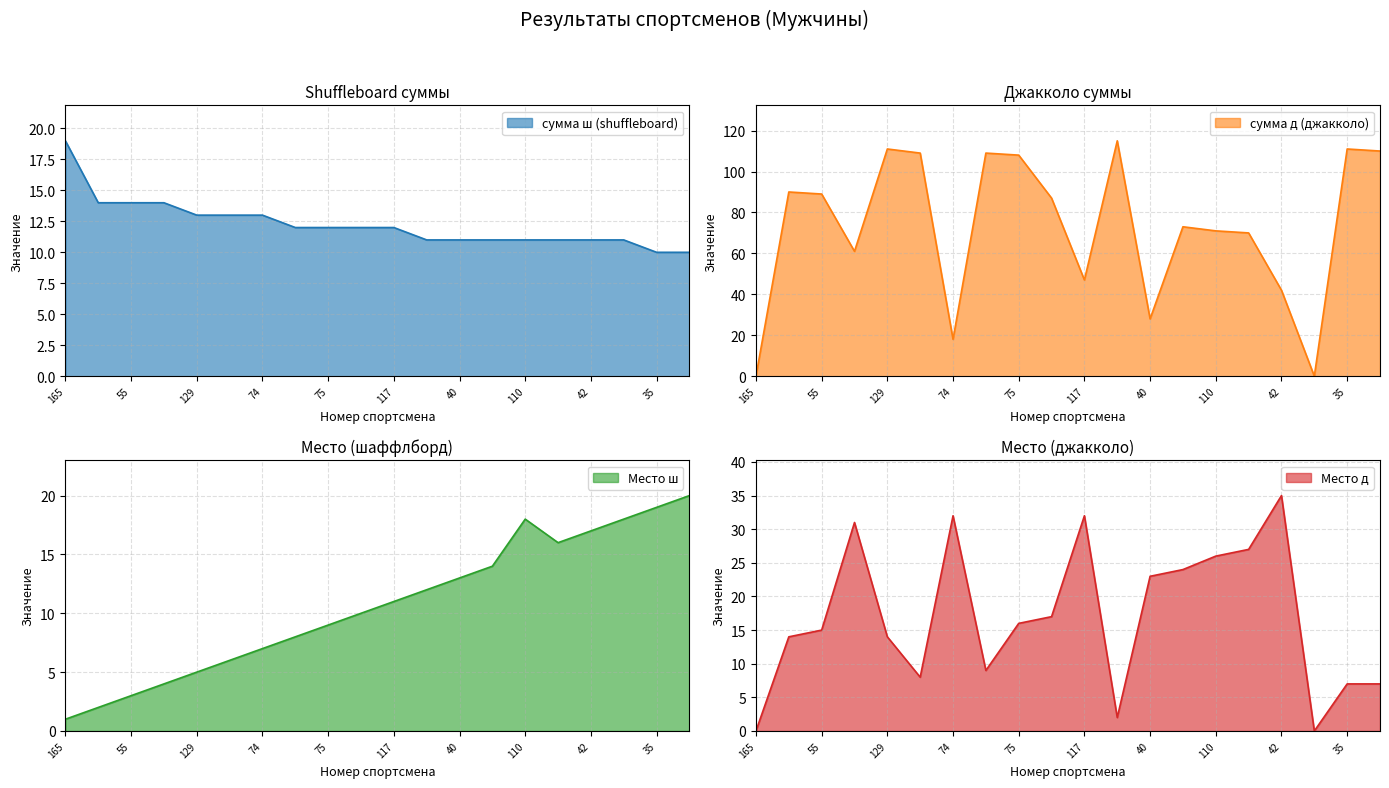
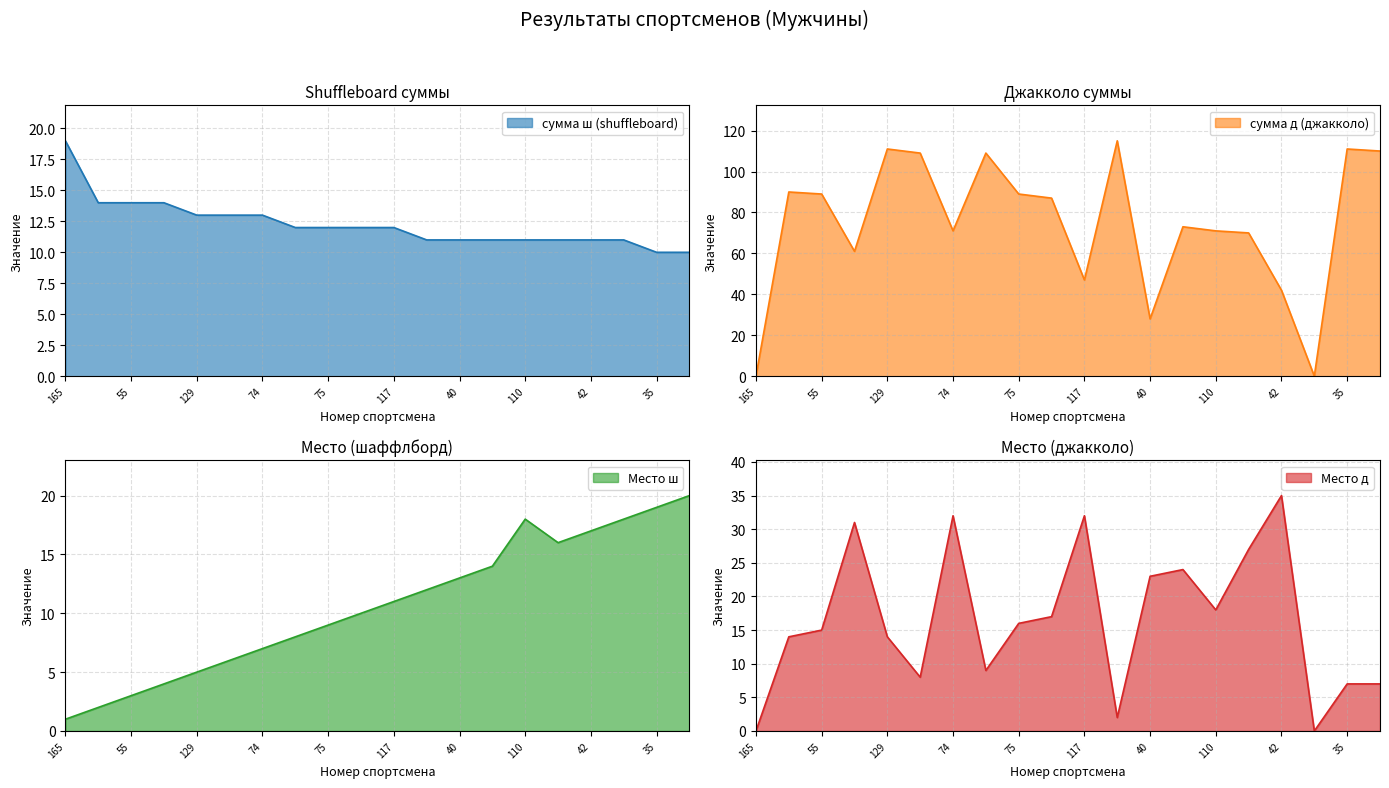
  {
    "Shuffleboard суммы": {
      "165": 19.0,
      "55": 14.0,
      "129": 13.0,
      "74": 13.0,
      "75": 12.0,
      "117": 12.0,
      "40": 11.0,
      "110": 11.0,
      "42": 11.0,
      "35": 10.0
    },
    "Джакколо суммы": {
      "165": 0,
      "55": 89,
      "129": 111,
-     "74": 18,
-     "75": 108,
+     "74": 71,
+     "75": 89,
      "117": 47,
      "40": 28,
      "110": 71,
      "42": 42,
      "35": 111
    },
    "Место (шаффлборд)": {
      "165": 1.0,
      "55": 3.0,
      "129": 5.0,
      "74": 7.0,
      "75": 9.0,
      "117": 11.0,
      "40": 13.0,
      "110": 18.0,
      "42": 17.0,
      "35": 19.0
    },
    "Место (джакколо)": {
      "165": 0,
      "55": 15,
      "129": 14,
      "74": 32,
      "75": 16,
      "117": 32,
      "40": 23,
-     "110": 26,
+     "110": 18,
      "42": 35,
      "35": 7
    }
  }
